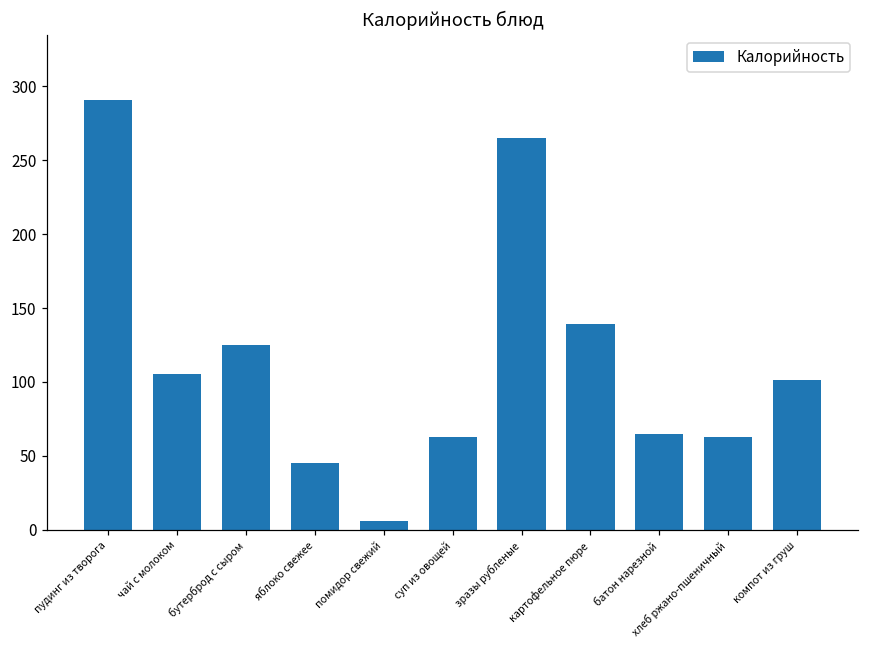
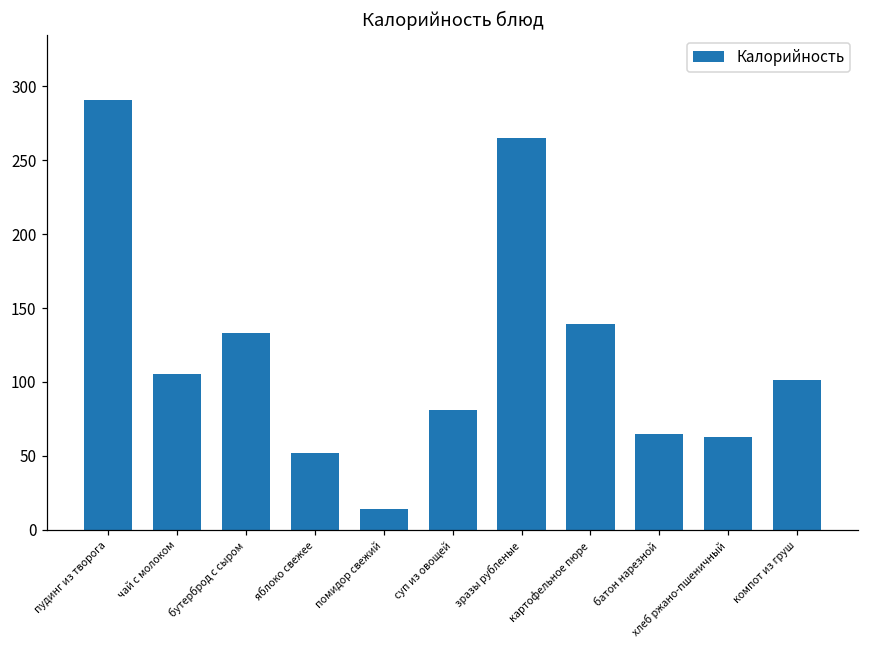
  {
    "пудинг из творога": 291,
    "чай с молоком": 105,
-   "бутерброд с сыром": 125,
-   "яблоко свежее": 45,
-   "помидор свежий": 6,
-   "суп из овощей": 63,
+   "бутерброд с сыром": 133,
+   "яблоко свежее": 52,
+   "помидор свежий": 14,
+   "суп из овощей": 81,
    "зразы рубленые": 265,
    "картофельное пюре": 139,
    "батон нарезной": 65,
    "хлеб ржано-пшеничный": 63,
    "компот из груш": 101
  }
